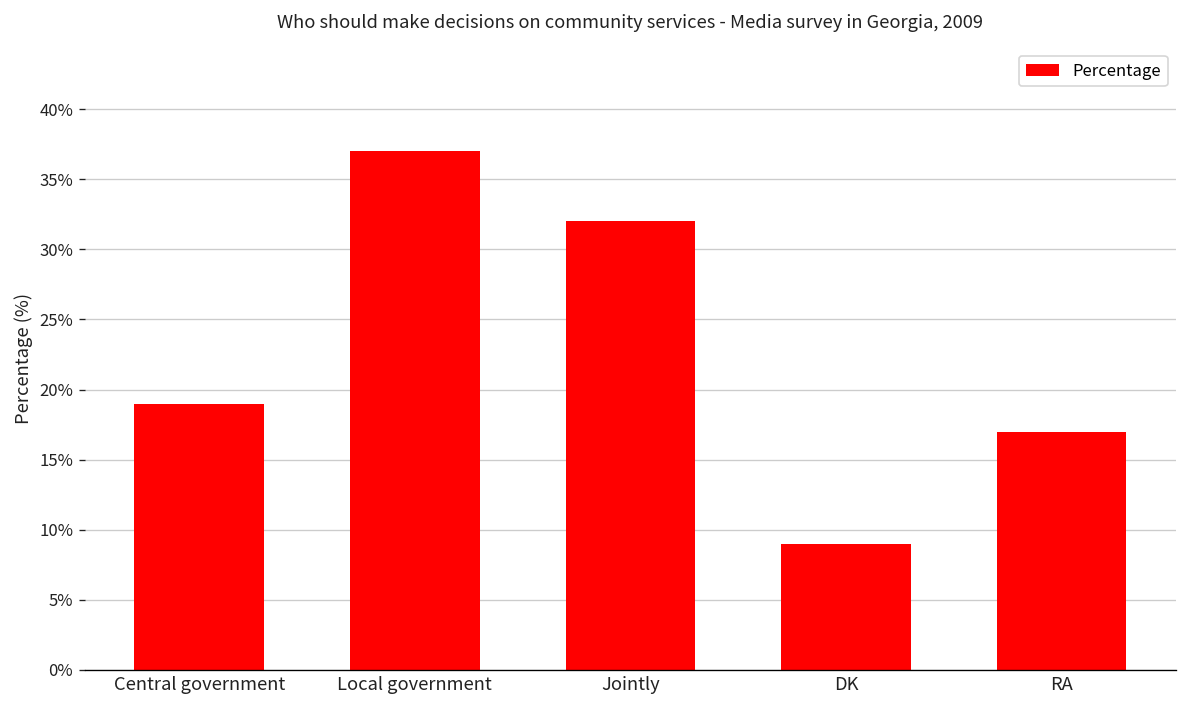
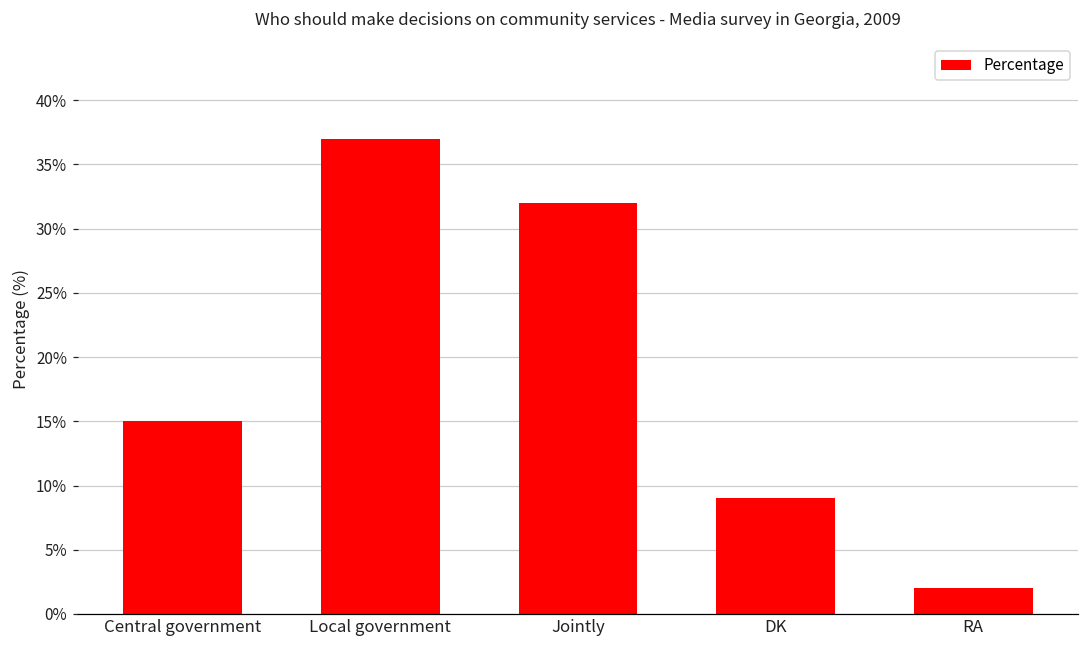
  {
-   "Central government": "19%",
+   "Central government": "15%",
    "Local government": "37%",
    "Jointly": "32%",
    "DK": "9%",
-   "RA": "17%"
+   "RA": "2%"
  }
